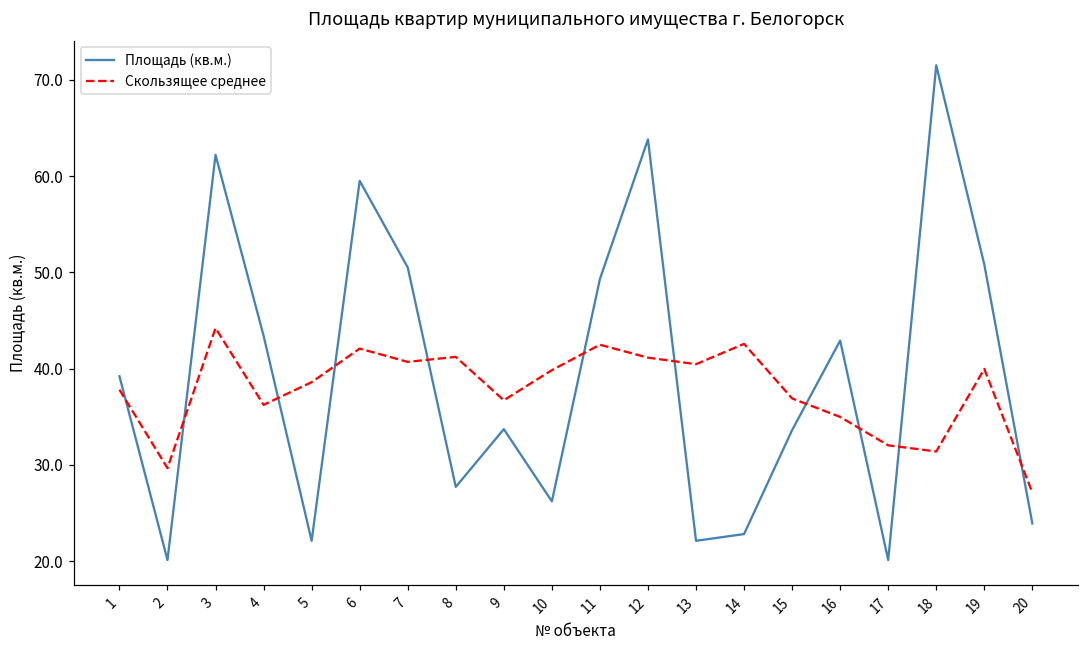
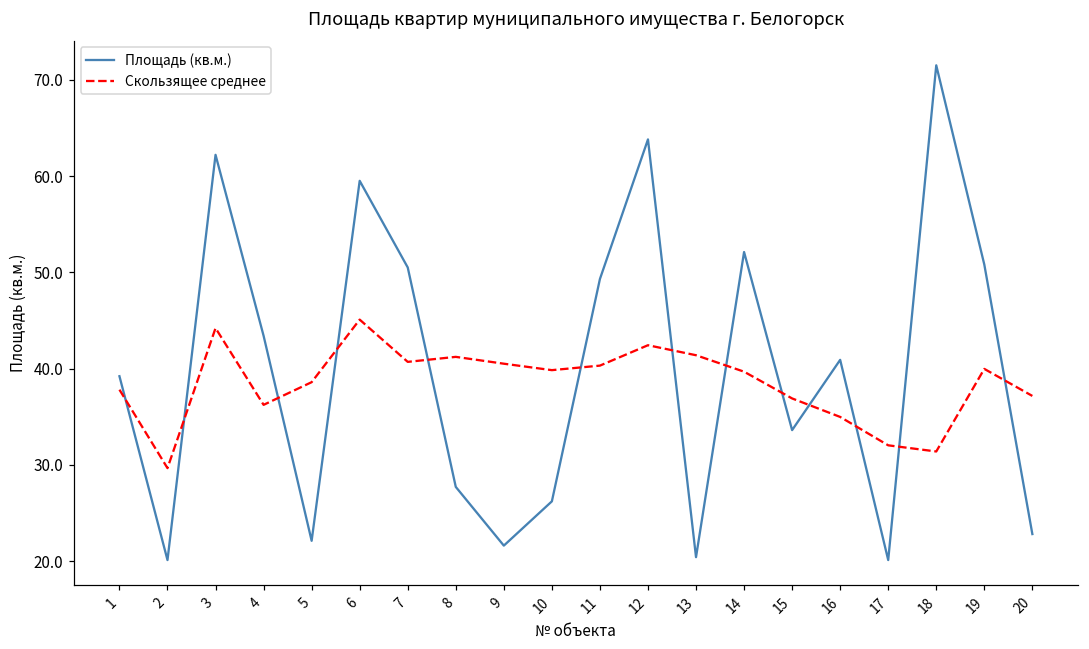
  {
    "Площадь (кв.м.)": {
      "1": 39,
      "2": 20,
      "3": 62,
      "4": 43,
      "5": 22,
      "6": 60,
      "7": 51,
      "8": 28,
-     "9": 34,
+     "9": 22,
      "10": 26,
      "11": 49,
      "12": 64,
-     "13": 22,
-     "14": 23,
+     "13": 20,
+     "14": 52,
      "15": 34,
-     "16": 43,
+     "16": 41,
      "17": 20,
      "18": 72,
      "19": 51,
-     "20": 24
+     "20": 23
    },
    "Скользящее среднее": {
      "1": 38,
      "2": 30,
      "3": 44,
      "4": 36,
      "5": 39,
-     "6": 42,
+     "6": 45,
      "7": 41,
      "8": 41,
-     "9": 37,
+     "9": 41,
      "10": 40,
-     "11": 42,
-     "12": 41,
-     "13": 40,
-     "14": 43,
+     "11": 40,
+     "12": 42,
+     "13": 41,
+     "14": 40,
      "15": 37,
      "16": 35,
      "17": 32,
      "18": 31,
      "19": 40,
-     "20": 27
+     "20": 37
    }
  }
